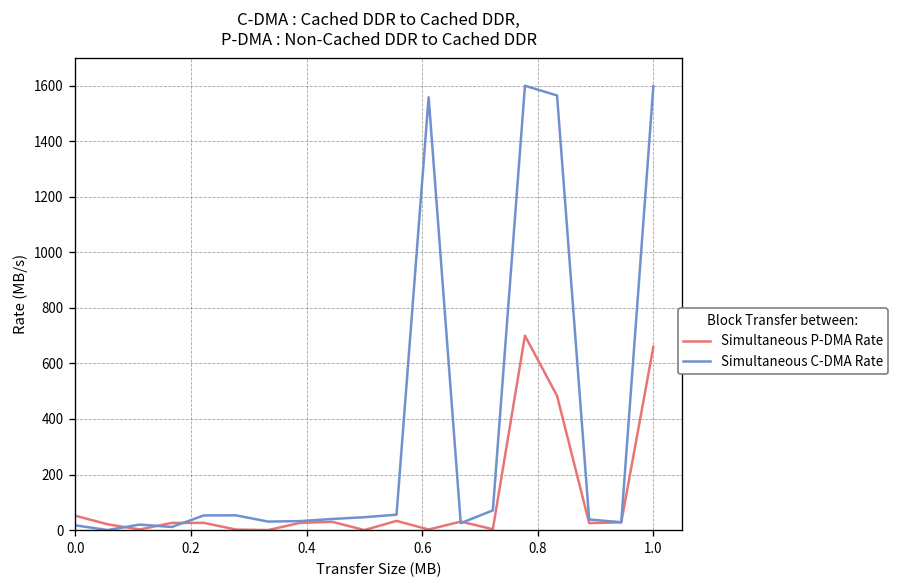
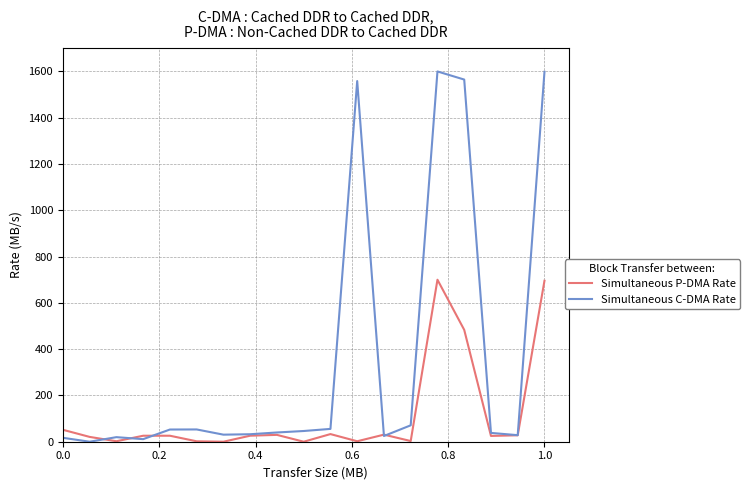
  {
    "Simultaneous P-DMA Rate": {
      "0.0": 50,
-     "1.0": 660
+     "1.0": 700
    },
    "Simultaneous C-DMA Rate": {
      "0.0": 20,
      "1.0": 1600
    }
  }
